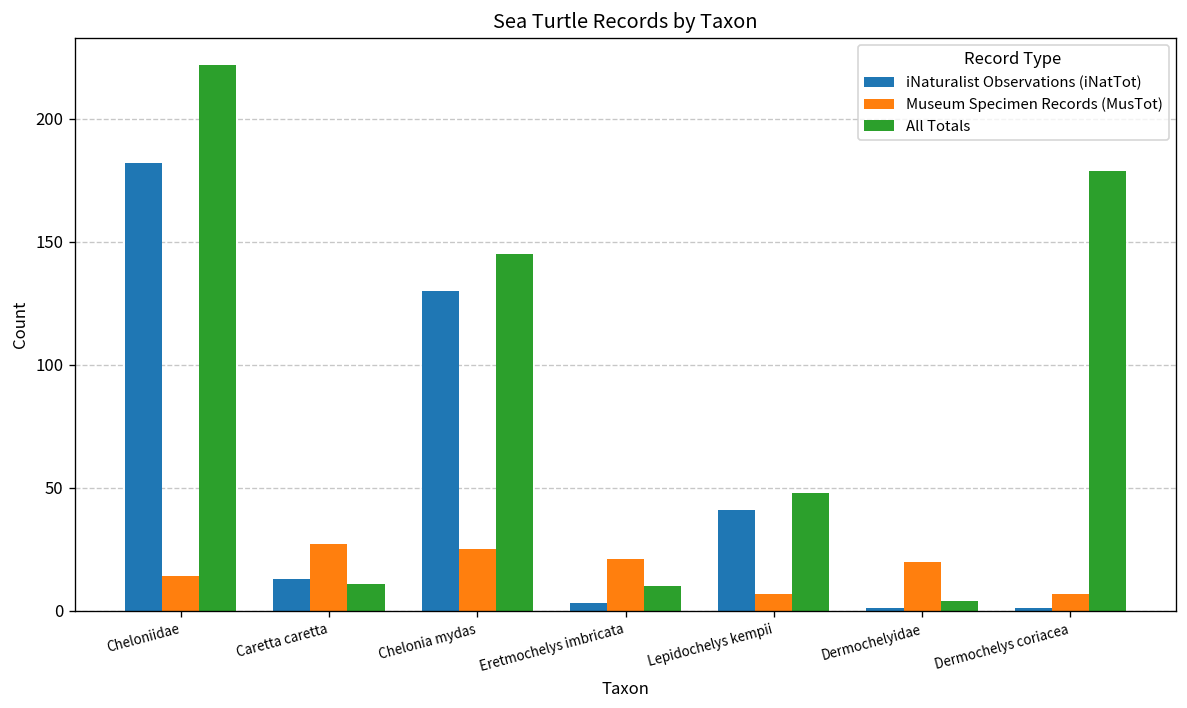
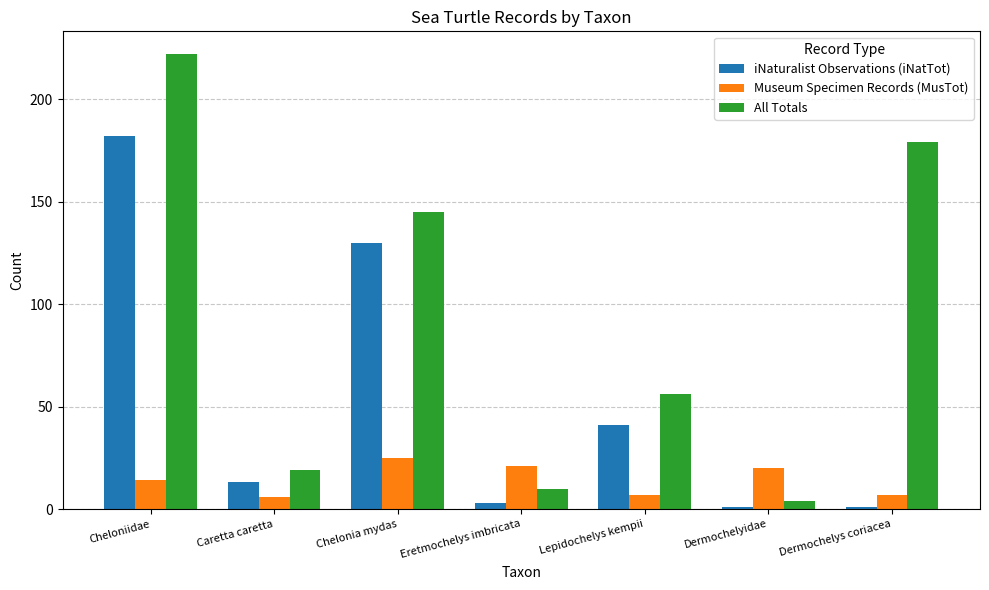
  {
    "iNaturalist Observations (iNatTot)": {
      "Cheloniidae": 182,
      "Caretta caretta": 13,
      "Chelonia mydas": 130,
      "Eretmochelys imbricata": 3,
      "Lepidochelys kempii": 41
    },
    "Museum Specimen Records (MusTot)": {
      "Cheloniidae": 14,
-     "Caretta caretta": 27,
+     "Caretta caretta": 6,
      "Chelonia mydas": 25,
      "Eretmochelys imbricata": 21,
      "Lepidochelys kempii": 7,
      "Dermochelyidae": 20,
      "Dermochelys coriacea": 7
    },
    "All Totals": {
      "Cheloniidae": 222,
-     "Caretta caretta": 11,
+     "Caretta caretta": 19,
      "Chelonia mydas": 145,
      "Eretmochelys imbricata": 10,
-     "Lepidochelys kempii": 48,
+     "Lepidochelys kempii": 56,
      "Dermochelyidae": 4,
      "Dermochelys coriacea": 179
    }
  }
